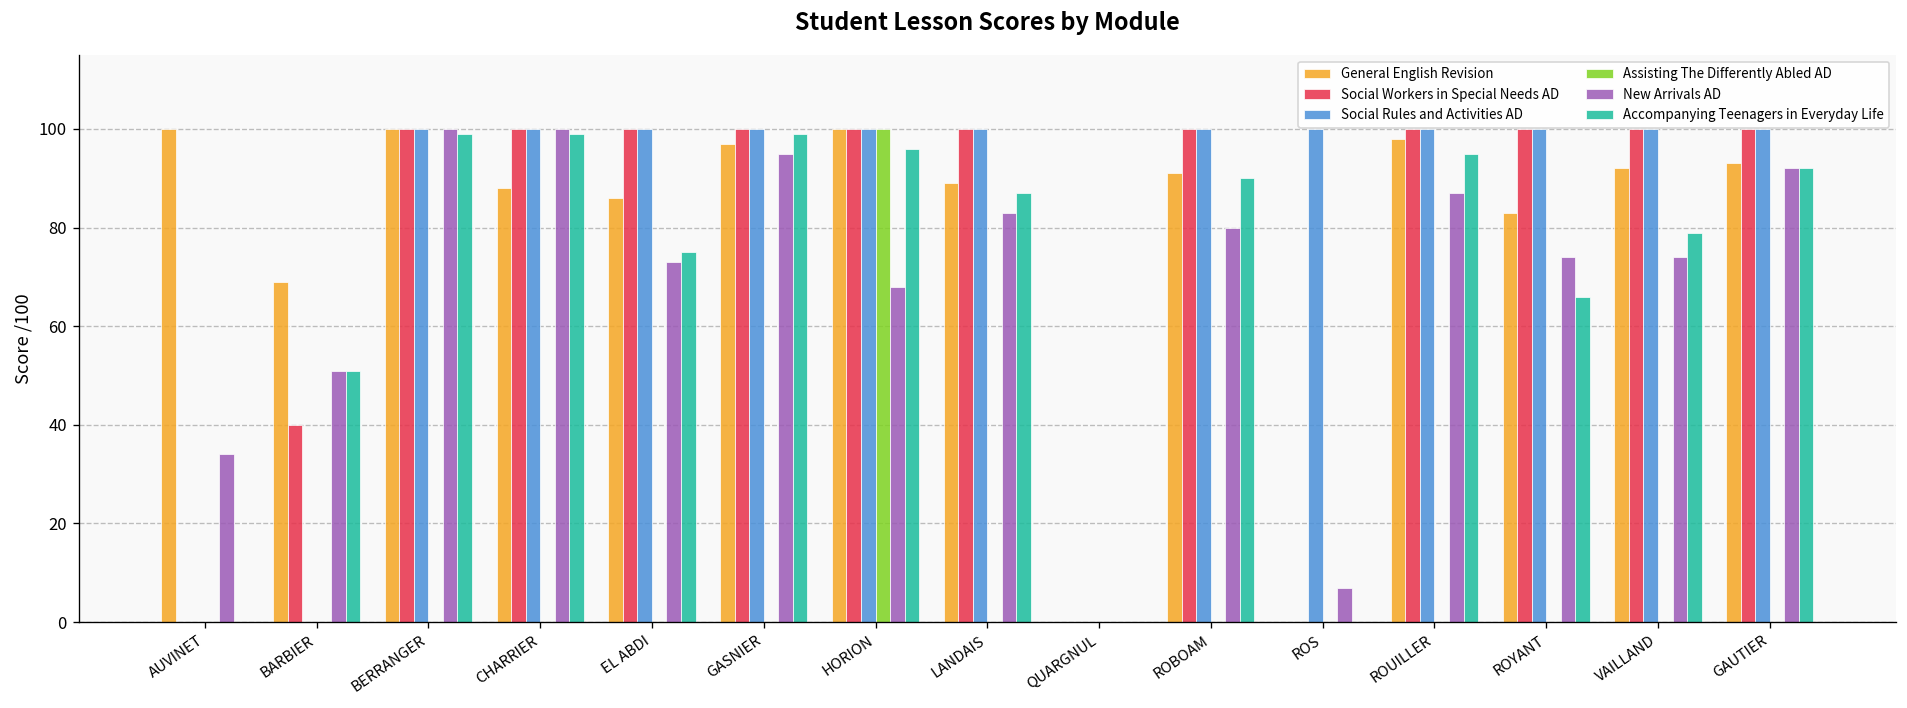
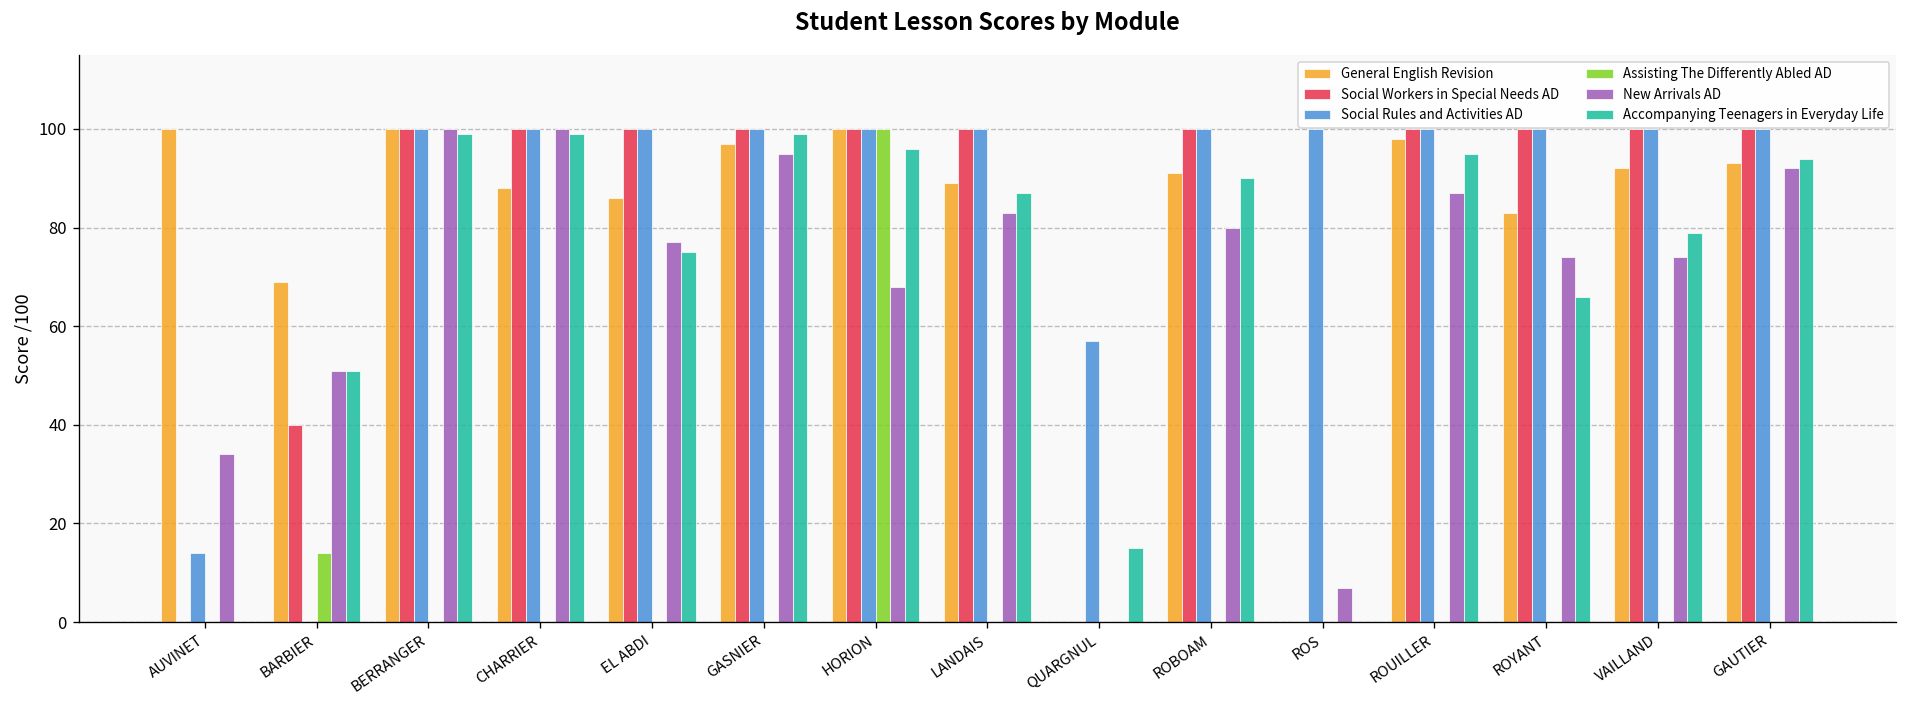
  {
    "General English Revision": {
      "AUVINET": 100,
      "BARBIER": 69,
      "BERRANGER": 100,
      "CHARRIER": 88,
      "EL ABDI": 86,
      "GASNIER": 97,
      "HORION": 100,
      "LANDAIS": 89,
      "QUARGNUL": 0,
      "ROBOAM": 91,
      "ROS": 0,
      "ROUILLER": 98,
      "ROYANT": 83,
      "VAILLAND": 92,
      "GAUTIER": 93
    },
    "Social Workers in Special Needs AD": {
      "AUVINET": 0,
      "BARBIER": 40,
      "BERRANGER": 100,
      "CHARRIER": 100,
      "EL ABDI": 100,
      "GASNIER": 100,
      "HORION": 100,
      "LANDAIS": 100,
      "QUARGNUL": 0,
      "ROBOAM": 100,
      "ROS": 0,
      "ROUILLER": 100,
      "ROYANT": 100,
      "VAILLAND": 100,
      "GAUTIER": 100
    },
    "Social Rules and Activities AD": {
-     "AUVINET": 0,
+     "AUVINET": 14,
      "BARBIER": 0,
      "BERRANGER": 100,
      "CHARRIER": 100,
      "EL ABDI": 100,
      "GASNIER": 100,
      "HORION": 100,
      "LANDAIS": 100,
-     "QUARGNUL": 0,
+     "QUARGNUL": 57,
      "ROBOAM": 100,
      "ROS": 100,
      "ROUILLER": 100,
      "ROYANT": 100,
      "VAILLAND": 100,
      "GAUTIER": 100
    },
    "Assisting The Differently Abled AD": {
      "AUVINET": 0,
-     "BARBIER": 0,
+     "BARBIER": 14,
      "BERRANGER": 0,
      "CHARRIER": 0,
      "EL ABDI": 0,
      "GASNIER": 0,
      "HORION": 100,
      "LANDAIS": 0,
      "QUARGNUL": 0,
      "ROBOAM": 0,
      "ROS": 0,
      "ROUILLER": 0,
      "ROYANT": 0,
      "VAILLAND": 0,
      "GAUTIER": 0
    },
    "New Arrivals AD": {
      "AUVINET": 34,
      "BARBIER": 51,
      "BERRANGER": 100,
      "CHARRIER": 100,
-     "EL ABDI": 73,
+     "EL ABDI": 77,
      "GASNIER": 95,
      "HORION": 68,
      "LANDAIS": 83,
      "QUARGNUL": 0,
      "ROBOAM": 80,
      "ROS": 7,
      "ROUILLER": 87,
      "ROYANT": 74,
      "VAILLAND": 74,
      "GAUTIER": 92
    },
    "Accompanying Teenagers in Everyday Life": {
      "AUVINET": 0,
      "BARBIER": 51,
      "BERRANGER": 99,
      "CHARRIER": 99,
      "EL ABDI": 75,
      "GASNIER": 99,
      "HORION": 96,
      "LANDAIS": 87,
-     "QUARGNUL": 0,
+     "QUARGNUL": 15,
      "ROBOAM": 90,
      "ROS": 0,
      "ROUILLER": 95,
      "ROYANT": 66,
      "VAILLAND": 79,
-     "GAUTIER": 92
+     "GAUTIER": 94
    }
  }
